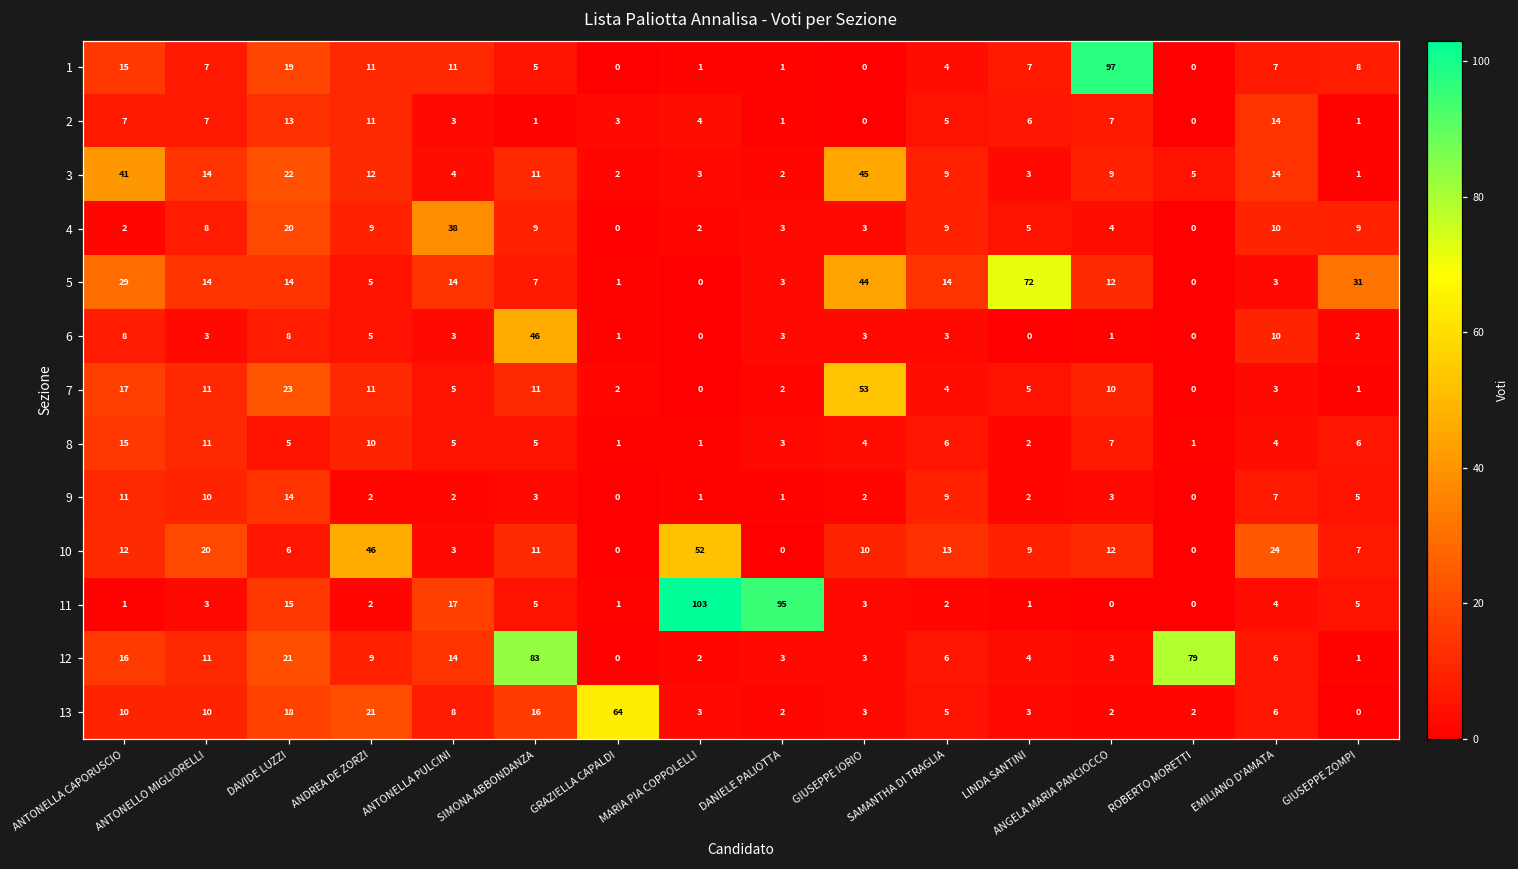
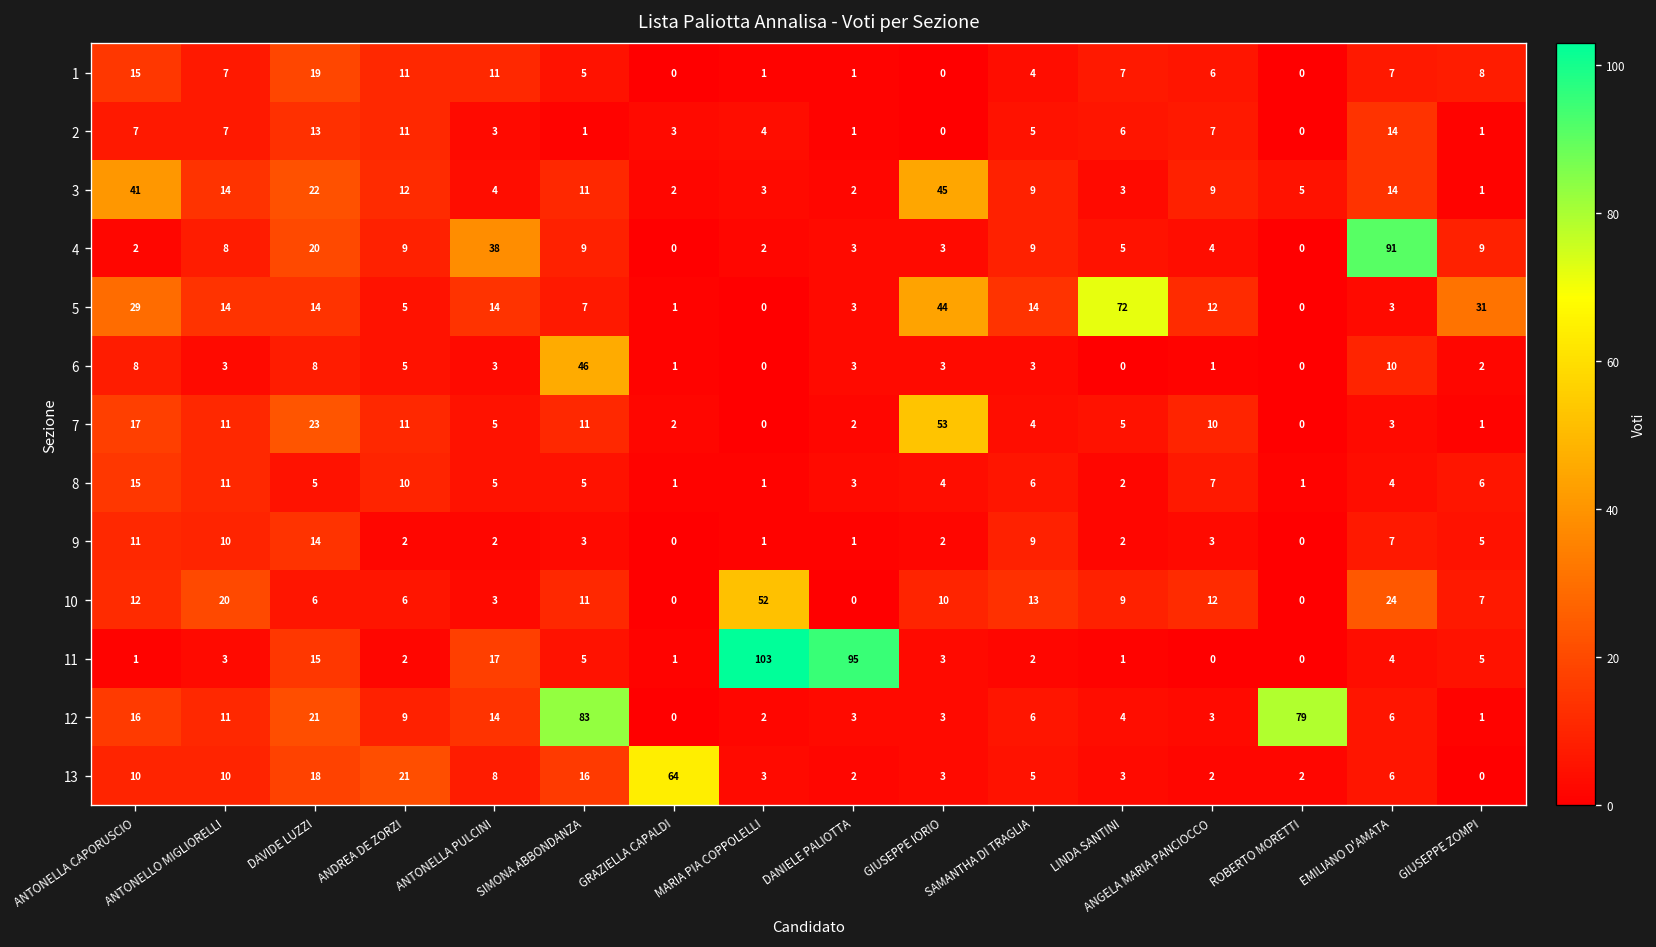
  {
    "1": {
      "ANTONELLA CAPORUSCIO": 15,
      "ANTONELLO MIGLIORELLI": 7,
      "DAVIDE LUZZI": 19,
      "ANDREA DE ZORZI": 11,
      "ANTONELLA PULCINI": 11,
      "SIMONA ABBONDANZA": 5,
      "GRAZIELLA CAPALDI": 0,
      "MARIA PIA COPPOLELLI": 1,
      "DANIELE PALIOTTA": 1,
      "GIUSEPPE IORIO": 0,
      "SAMANTHA DI TRAGLIA": 4,
      "LINDA SANTINI": 7,
-     "ANGELA MARIA PANCIOCCO": 97,
+     "ANGELA MARIA PANCIOCCO": 6,
      "ROBERTO MORETTI": 0,
      "EMILIANO D'AMATA": 7,
      "GIUSEPPE ZOMPI": 8
    },
    "4": {
      "ANTONELLA CAPORUSCIO": 2,
      "ANTONELLO MIGLIORELLI": 8,
      "DAVIDE LUZZI": 20,
      "ANDREA DE ZORZI": 9,
      "ANTONELLA PULCINI": 38,
      "SIMONA ABBONDANZA": 9,
      "GRAZIELLA CAPALDI": 0,
      "MARIA PIA COPPOLELLI": 2,
      "DANIELE PALIOTTA": 3,
      "GIUSEPPE IORIO": 3,
      "SAMANTHA DI TRAGLIA": 9,
      "LINDA SANTINI": 5,
      "ANGELA MARIA PANCIOCCO": 4,
      "ROBERTO MORETTI": 0,
-     "EMILIANO D'AMATA": 10,
+     "EMILIANO D'AMATA": 91,
      "GIUSEPPE ZOMPI": 9
    },
    "10": {
      "ANTONELLA CAPORUSCIO": 12,
      "ANTONELLO MIGLIORELLI": 20,
      "DAVIDE LUZZI": 6,
-     "ANDREA DE ZORZI": 46,
+     "ANDREA DE ZORZI": 6,
      "ANTONELLA PULCINI": 3,
      "SIMONA ABBONDANZA": 11,
      "GRAZIELLA CAPALDI": 0,
      "MARIA PIA COPPOLELLI": 52,
      "DANIELE PALIOTTA": 0,
      "GIUSEPPE IORIO": 10,
      "SAMANTHA DI TRAGLIA": 13,
      "LINDA SANTINI": 9,
      "ANGELA MARIA PANCIOCCO": 12,
      "ROBERTO MORETTI": 0,
      "EMILIANO D'AMATA": 24,
      "GIUSEPPE ZOMPI": 7
    }
  }
